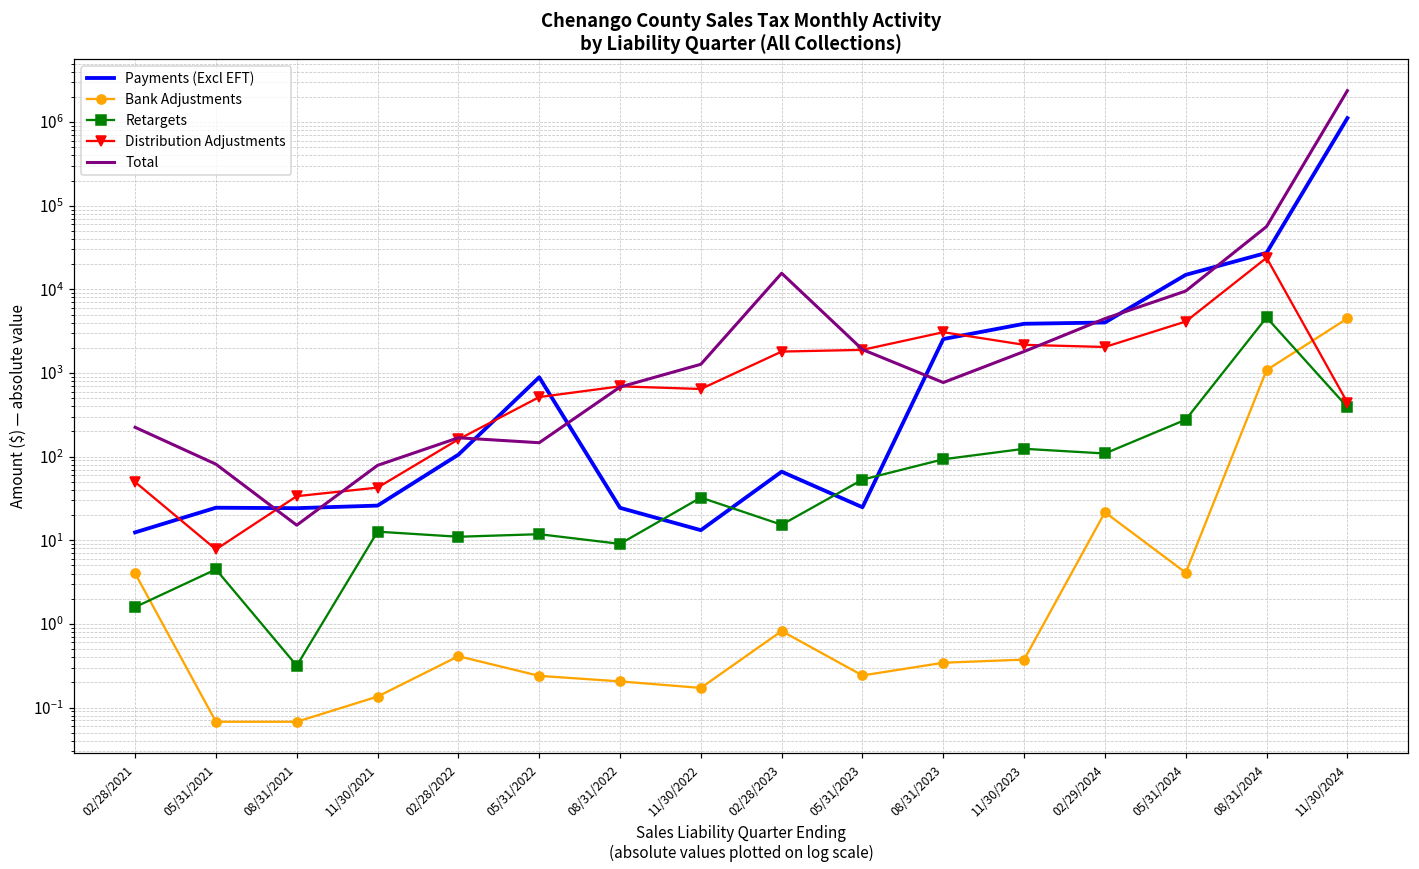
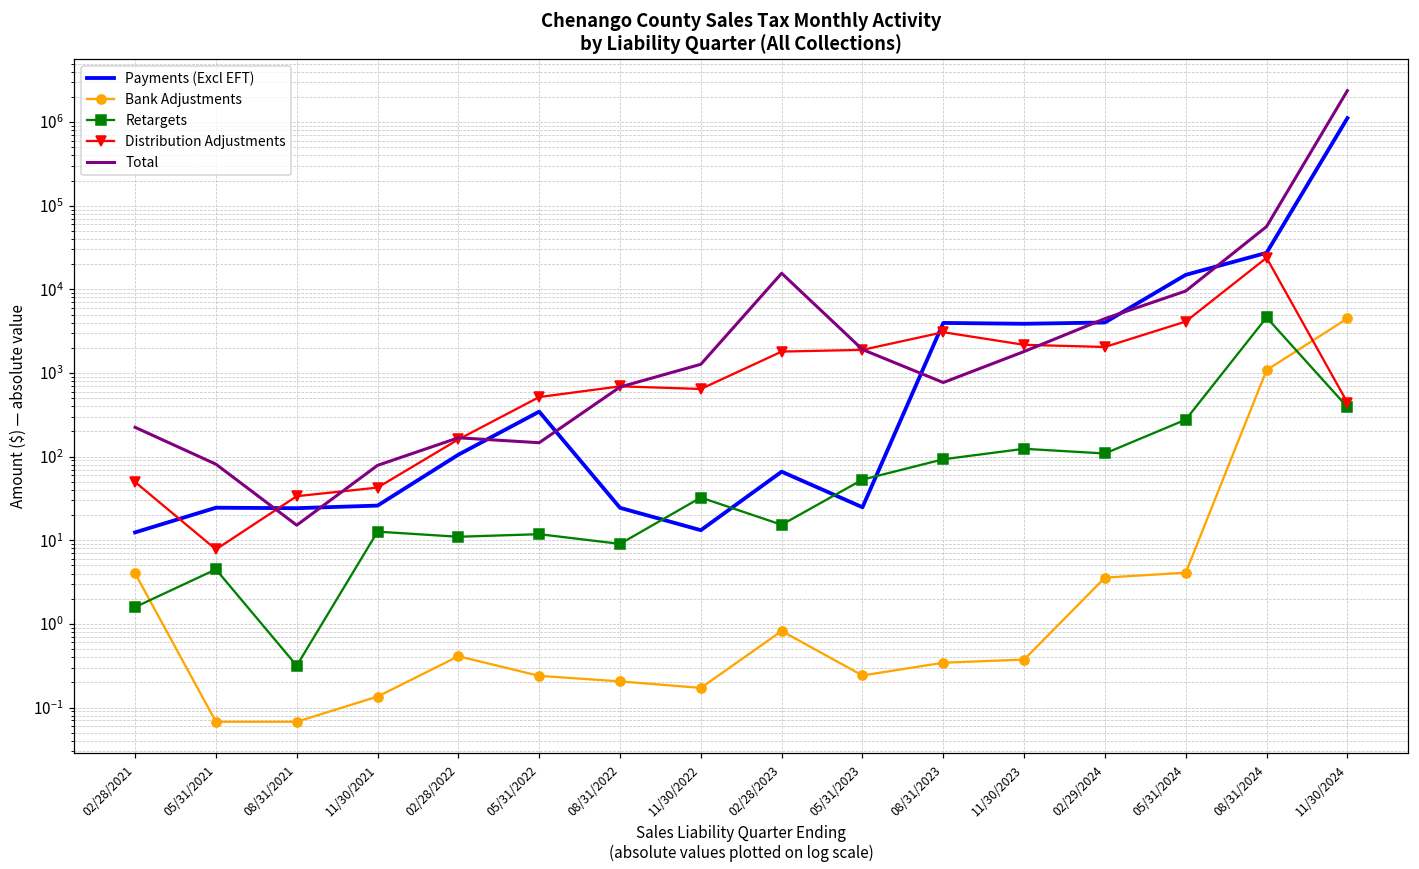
  {
    "Payments (Excl EFT)": {
      "02/28/2021": 12,
      "05/31/2021": 24,
      "08/31/2021": 24,
      "11/30/2021": 26,
      "02/28/2022": 110,
-     "05/31/2022": 900,
+     "05/31/2022": 300,
      "08/31/2022": 24,
      "11/30/2022": 13,
      "02/28/2023": 70,
      "05/31/2023": 25,
-     "08/31/2023": 2500,
+     "08/31/2023": 4000,
      "11/30/2023": 4000,
      "02/29/2024": 4000,
      "05/31/2024": 15000,
      "08/31/2024": 27000,
      "11/30/2024": 1100000
    },
    "Bank Adjustments": {
      "02/28/2021": 4,
      "05/31/2021": 0.07,
      "08/31/2021": 0.07,
      "11/30/2021": 0.14,
      "02/28/2022": 0.4,
      "05/31/2022": 0.24,
      "08/31/2022": 0.21,
      "11/30/2022": 0.17,
      "02/28/2023": 0.8,
      "05/31/2023": 0.24,
      "08/31/2023": 0.3,
      "11/30/2023": 0.4,
-     "02/29/2024": 22,
+     "02/29/2024": 4,
      "05/31/2024": 4,
      "08/31/2024": 1100,
      "11/30/2024": 4000
    },
    "Retargets": {
      "02/28/2021": 1.6,
      "05/31/2021": 4,
      "08/31/2021": 0.32,
      "11/30/2021": 13,
      "02/28/2022": 11,
      "05/31/2022": 12,
      "08/31/2022": 9,
      "11/30/2022": 32,
      "02/28/2023": 15,
      "05/31/2023": 50,
      "08/31/2023": 90,
      "11/30/2023": 120,
      "02/29/2024": 110,
      "05/31/2024": 280,
      "08/31/2024": 5000,
      "11/30/2024": 400
    },
    "Distribution Adjustments": {
      "02/28/2021": 50,
      "05/31/2021": 8,
      "08/31/2021": 30,
      "11/30/2021": 40,
      "05/31/2022": 500,
      "11/30/2022": 600,
      "02/28/2023": 1800,
      "08/31/2023": 3100,
      "11/30/2023": 2200,
      "02/29/2024": 2000,
      "05/31/2024": 4000,
      "08/31/2024": 24000,
      "11/30/2024": 400
    },
    "Total": {
      "02/28/2021": 220,
      "05/31/2021": 80,
      "08/31/2021": 15,
      "11/30/2021": 80,
      "05/31/2022": 150,
      "11/30/2022": 1300,
      "02/28/2023": 16000,
      "08/31/2023": 800,
      "11/30/2023": 1800,
      "02/29/2024": 4000,
      "05/31/2024": 10000,
      "08/31/2024": 60000,
      "11/30/2024": 2400000
    }
  }
